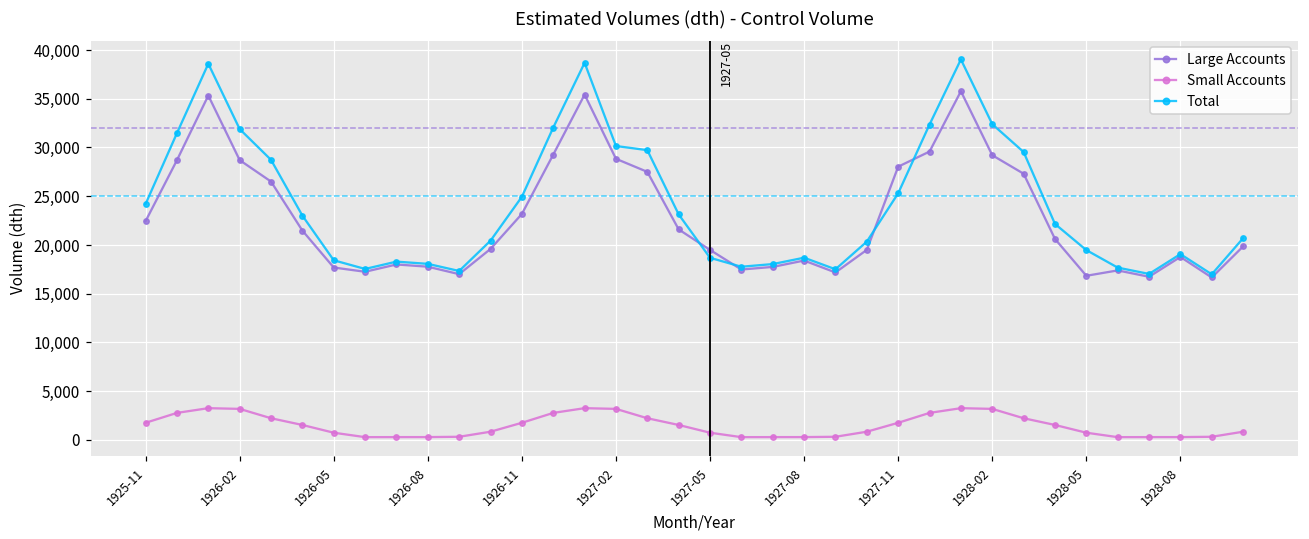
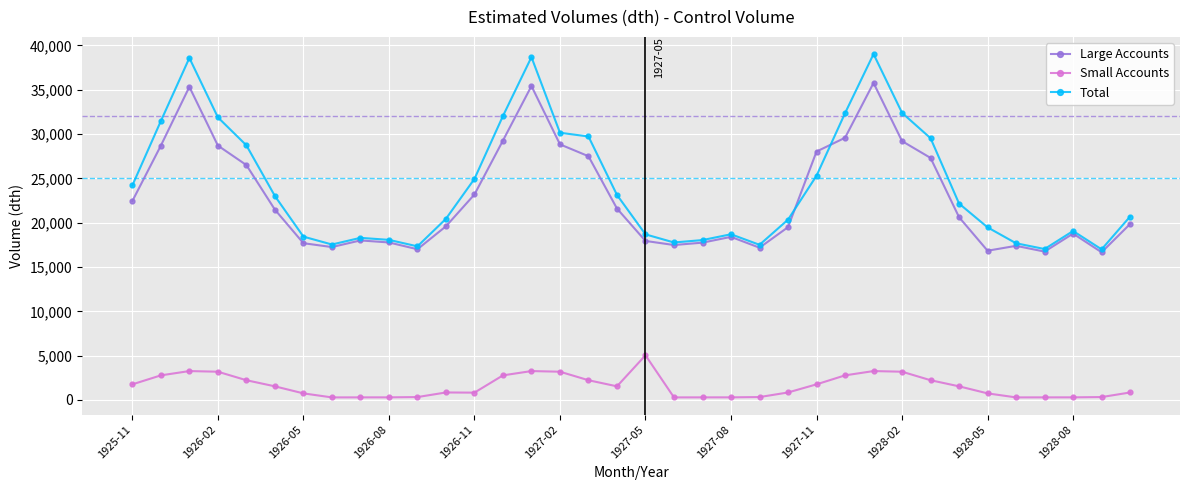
  {
    "Large Accounts": {
      "1925-11": "22,000",
      "1926-02": "29,000",
      "1926-05": "18,000",
      "1926-08": "18,000",
      "1926-11": "23,000",
      "1927-02": "29,000",
-     "1927-05": "19,000",
+     "1927-05": "18,000",
      "1927-08": "18,000",
      "1927-11": "28,000",
      "1928-02": "29,000",
      "1928-05": "17,000",
      "1928-08": "19,000"
    },
    "Small Accounts": {
      "1925-11": "2,000",
      "1926-02": "3,000",
      "1926-05": "1,000",
      "1926-08": "0",
-     "1926-11": "2,000",
+     "1926-11": "1,000",
      "1927-02": "3,000",
-     "1927-05": "1,000",
+     "1927-05": "5,000",
      "1927-08": "0",
      "1927-11": "2,000",
      "1928-02": "3,000",
      "1928-05": "1,000",
      "1928-08": "0"
    },
    "Total": {
      "1925-11": "24,000",
      "1926-02": "32,000",
      "1926-05": "18,000",
      "1926-08": "18,000",
      "1926-11": "25,000",
      "1927-02": "30,000",
      "1927-05": "19,000",
      "1927-08": "19,000",
      "1927-11": "25,000",
      "1928-02": "32,000",
      "1928-05": "19,000",
      "1928-08": "19,000"
    }
  }
